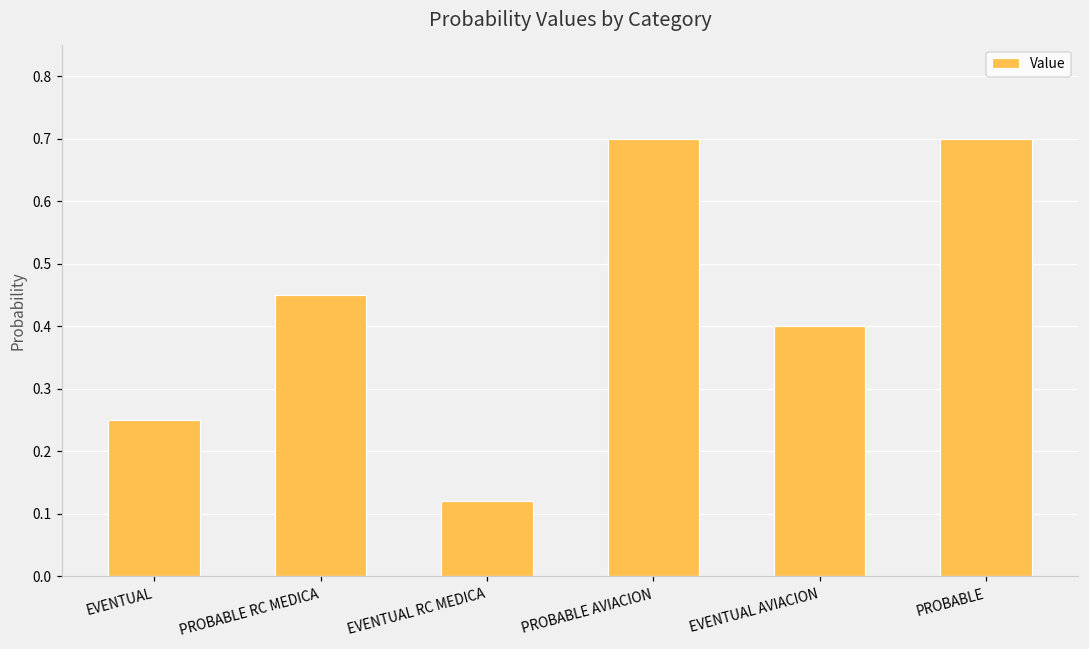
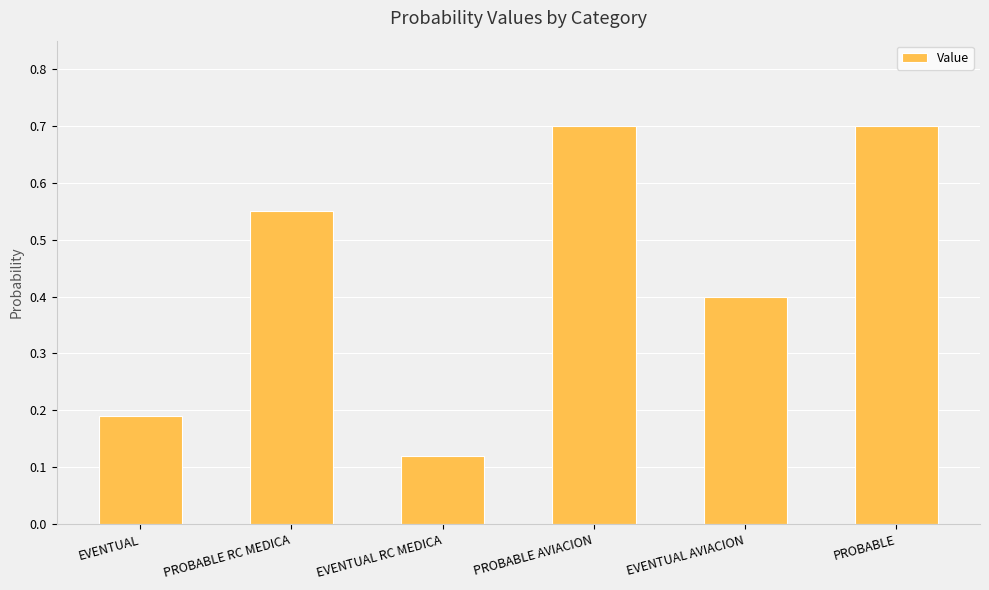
  {
-   "EVENTUAL": 0.25,
-   "PROBABLE RC MEDICA": 0.45,
+   "EVENTUAL": 0.19,
+   "PROBABLE RC MEDICA": 0.55,
    "EVENTUAL RC MEDICA": 0.12,
    "PROBABLE AVIACION": 0.70,
    "EVENTUAL AVIACION": 0.40,
    "PROBABLE": 0.70
  }
